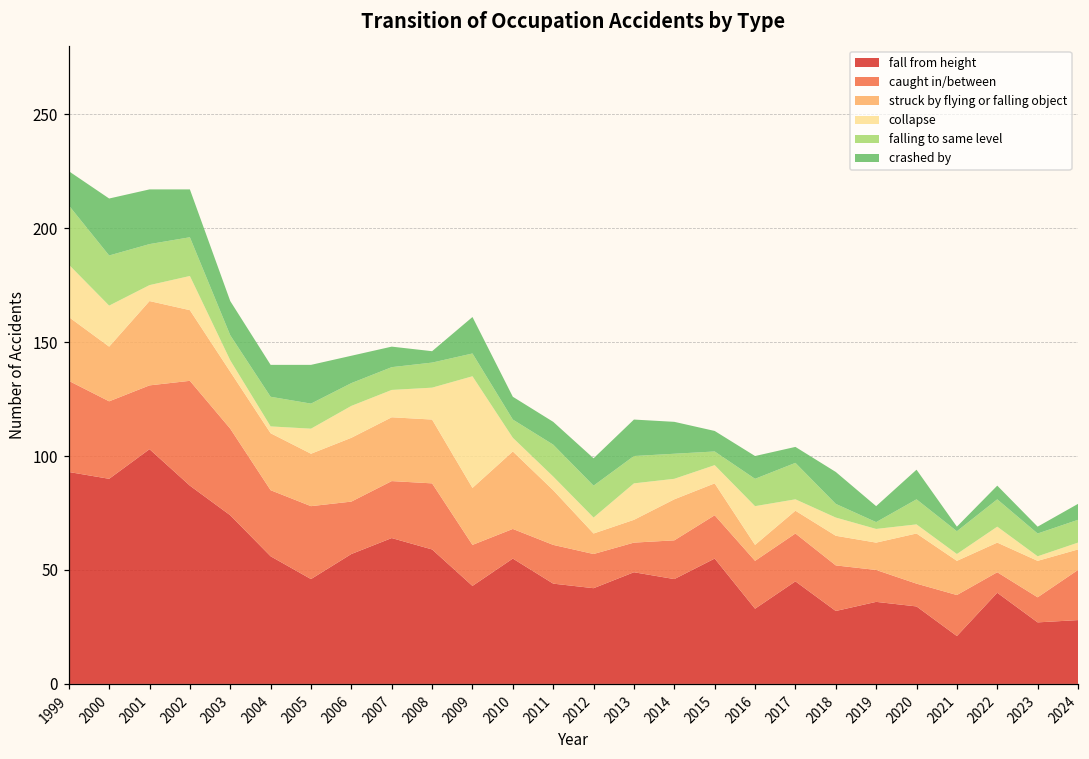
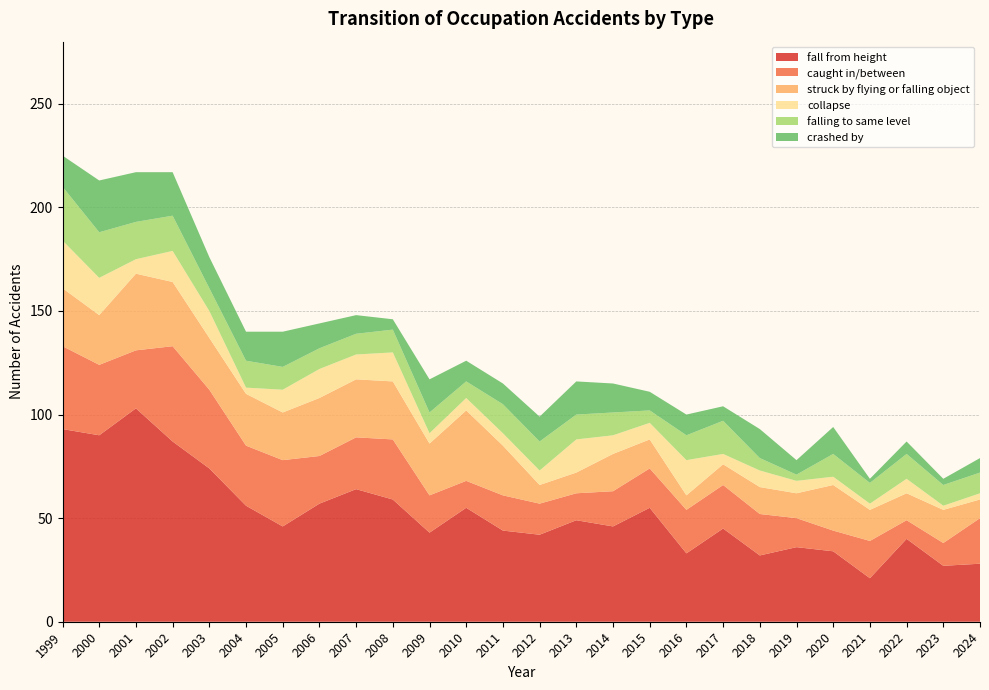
  {
    "fall from height": {
      "1999": 93,
      "2000": 90,
      "2001": 103,
      "2002": 87,
      "2003": 74,
      "2004": 56,
      "2005": 46,
      "2006": 57,
      "2007": 64,
      "2008": 59,
      "2009": 43,
      "2010": 55,
      "2011": 44,
      "2012": 42,
      "2013": 49,
      "2014": 46,
      "2015": 55,
      "2016": 33,
      "2017": 45,
      "2018": 32,
      "2019": 36,
      "2020": 34,
      "2021": 21,
      "2022": 40,
      "2023": 27,
      "2024": 28
    },
    "caught in/between": {
      "1999": 40,
      "2000": 34,
      "2001": 28,
      "2002": 46,
      "2003": 38,
      "2004": 29,
      "2005": 32,
      "2006": 23,
      "2007": 25,
      "2008": 29,
      "2009": 18,
      "2010": 13,
      "2011": 17,
      "2012": 15,
      "2013": 13,
      "2014": 17,
      "2015": 19,
      "2016": 21,
      "2017": 21,
      "2018": 20,
      "2019": 14,
      "2020": 10,
      "2021": 18,
      "2022": 9,
      "2023": 11,
      "2024": 22
    },
    "struck by flying or falling object": {
      "1999": 28,
      "2000": 24,
      "2001": 37,
      "2002": 31,
      "2003": 25,
      "2004": 25,
      "2005": 23,
      "2006": 28,
      "2007": 28,
      "2008": 28,
      "2009": 25,
      "2010": 34,
      "2011": 24,
      "2012": 9,
      "2013": 10,
      "2014": 18,
      "2015": 14,
      "2016": 7,
      "2017": 10,
      "2018": 13,
      "2019": 12,
      "2020": 22,
      "2021": 15,
      "2022": 13,
      "2023": 16,
      "2024": 9
    },
    "collapse": {
      "1999": 23,
      "2000": 18,
      "2001": 7,
      "2002": 15,
-     "2003": 5,
+     "2003": 13,
      "2004": 3,
      "2005": 11,
      "2006": 14,
      "2007": 12,
      "2008": 14,
-     "2009": 49,
+     "2009": 5,
      "2010": 6,
      "2011": 6,
      "2012": 7,
      "2013": 16,
      "2014": 9,
      "2015": 8,
      "2016": 17,
      "2017": 5,
      "2018": 8,
      "2019": 6,
      "2020": 4,
      "2021": 3,
      "2022": 7,
      "2023": 2,
      "2024": 3
    },
    "falling to same level": {
      "1999": 26,
      "2000": 22,
      "2001": 18,
      "2002": 17,
      "2003": 11,
      "2004": 13,
      "2005": 11,
      "2006": 10,
      "2007": 10,
      "2008": 11,
      "2009": 10,
      "2010": 8,
      "2011": 14,
      "2012": 14,
      "2013": 12,
      "2014": 11,
      "2015": 6,
      "2016": 12,
      "2017": 16,
      "2018": 6,
      "2019": 3,
      "2020": 11,
      "2021": 10,
      "2022": 12,
      "2023": 10,
      "2024": 10
    },
    "crashed by": {
      "1999": 15,
      "2000": 25,
      "2001": 24,
      "2002": 21,
      "2003": 15,
      "2004": 14,
      "2005": 17,
      "2006": 12,
      "2007": 9,
      "2008": 5,
      "2009": 16,
      "2010": 10,
      "2011": 10,
      "2012": 12,
      "2013": 16,
      "2014": 14,
      "2015": 9,
      "2016": 10,
      "2017": 7,
      "2018": 14,
      "2019": 7,
      "2020": 13,
      "2021": 2,
      "2022": 6,
      "2023": 3,
      "2024": 7
    }
  }
